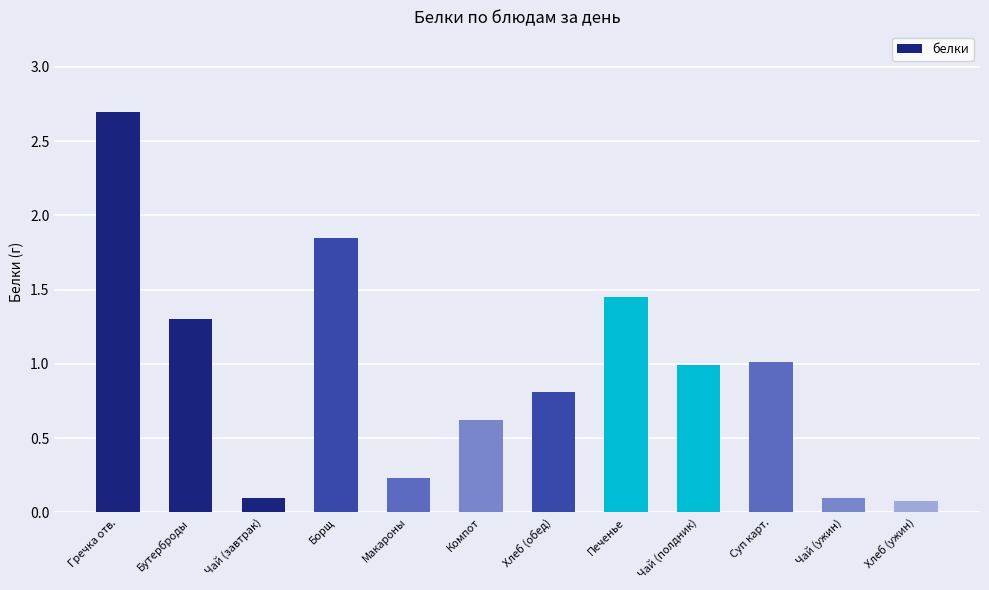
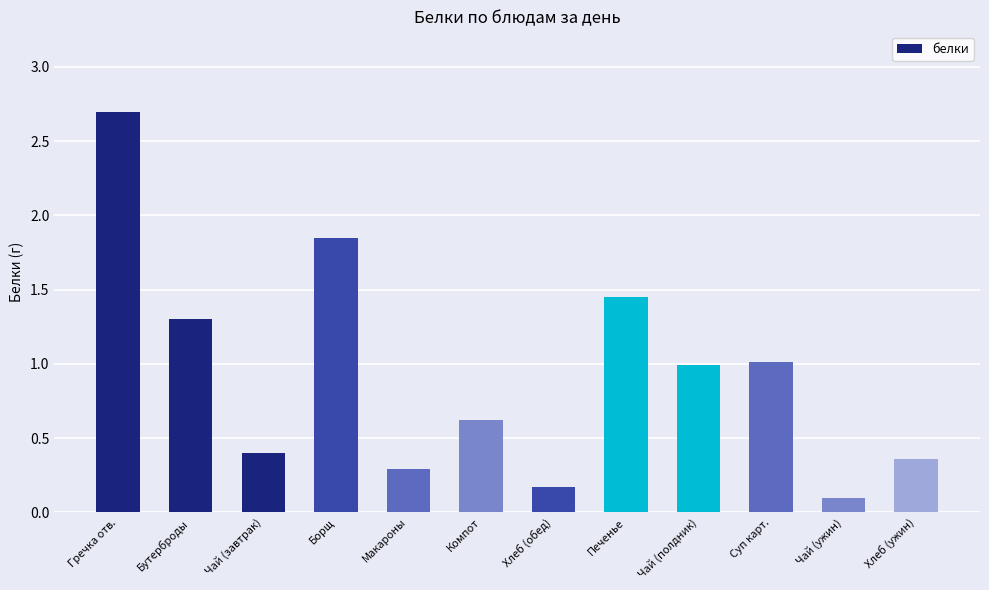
  {
    "Гречка отв.": 2.70,
    "Бутерброды": 1.30,
-   "Чай (завтрак)": 0.1,
+   "Чай (завтрак)": 0.4,
    "Борщ": 1.85,
-   "Макароны": 0.23,
+   "Макароны": 0.29,
    "Компот": 0.62,
-   "Хлеб (обед)": 0.81,
+   "Хлеб (обед)": 0.17,
    "Печенье": 1.45,
    "Чай (полдник)": 0.99,
    "Суп карт.": 1.01,
    "Чай (ужин)": 0.10,
-   "Хлеб (ужин)": 0.08
+   "Хлеб (ужин)": 0.36
  }
